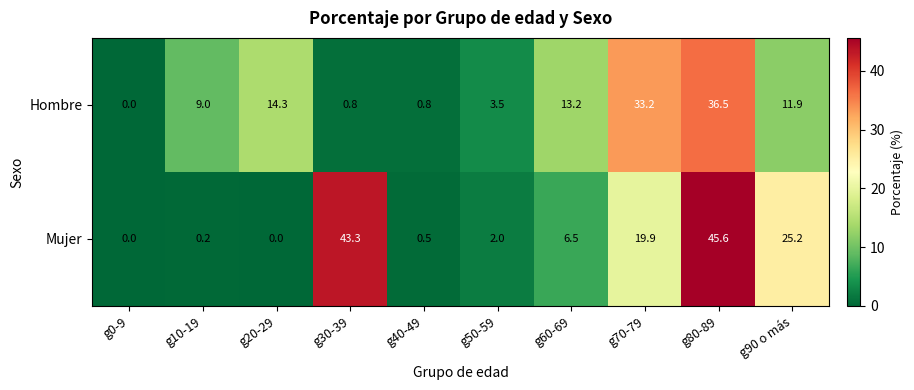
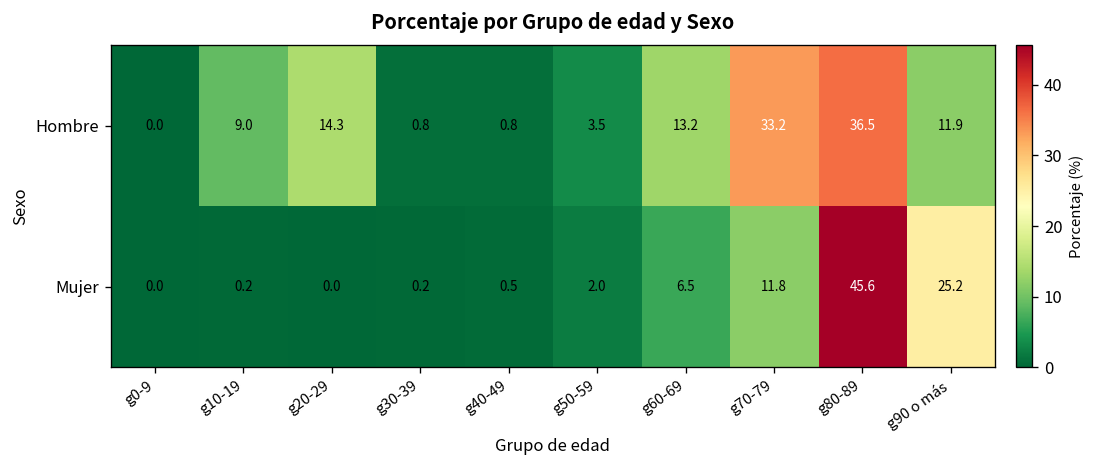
  {
    "Hombre": {
      "g0-9": 0.0,
      "g10-19": 9.0,
      "g20-29": 14.3,
      "g30-39": 0.8,
      "g40-49": 0.8,
      "g50-59": 3.5,
      "g60-69": 13.2,
      "g70-79": 33.2,
      "g80-89": 36.5,
      "g90 o más": 11.9
    },
    "Mujer": {
      "g0-9": 0.0,
      "g10-19": 0.2,
      "g20-29": 0.0,
-     "g30-39": 43.3,
+     "g30-39": 0.2,
      "g40-49": 0.5,
      "g50-59": 2.0,
      "g60-69": 6.5,
-     "g70-79": 19.9,
+     "g70-79": 11.8,
      "g80-89": 45.6,
      "g90 o más": 25.2
    }
  }
